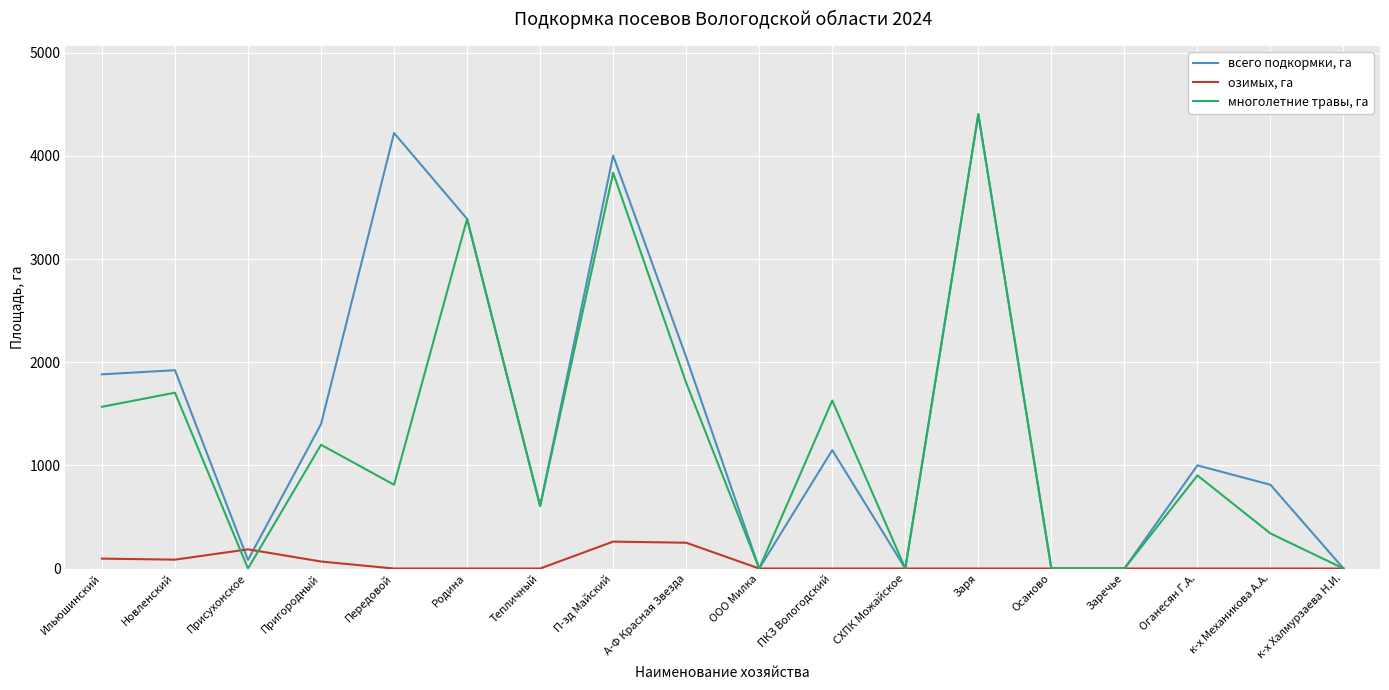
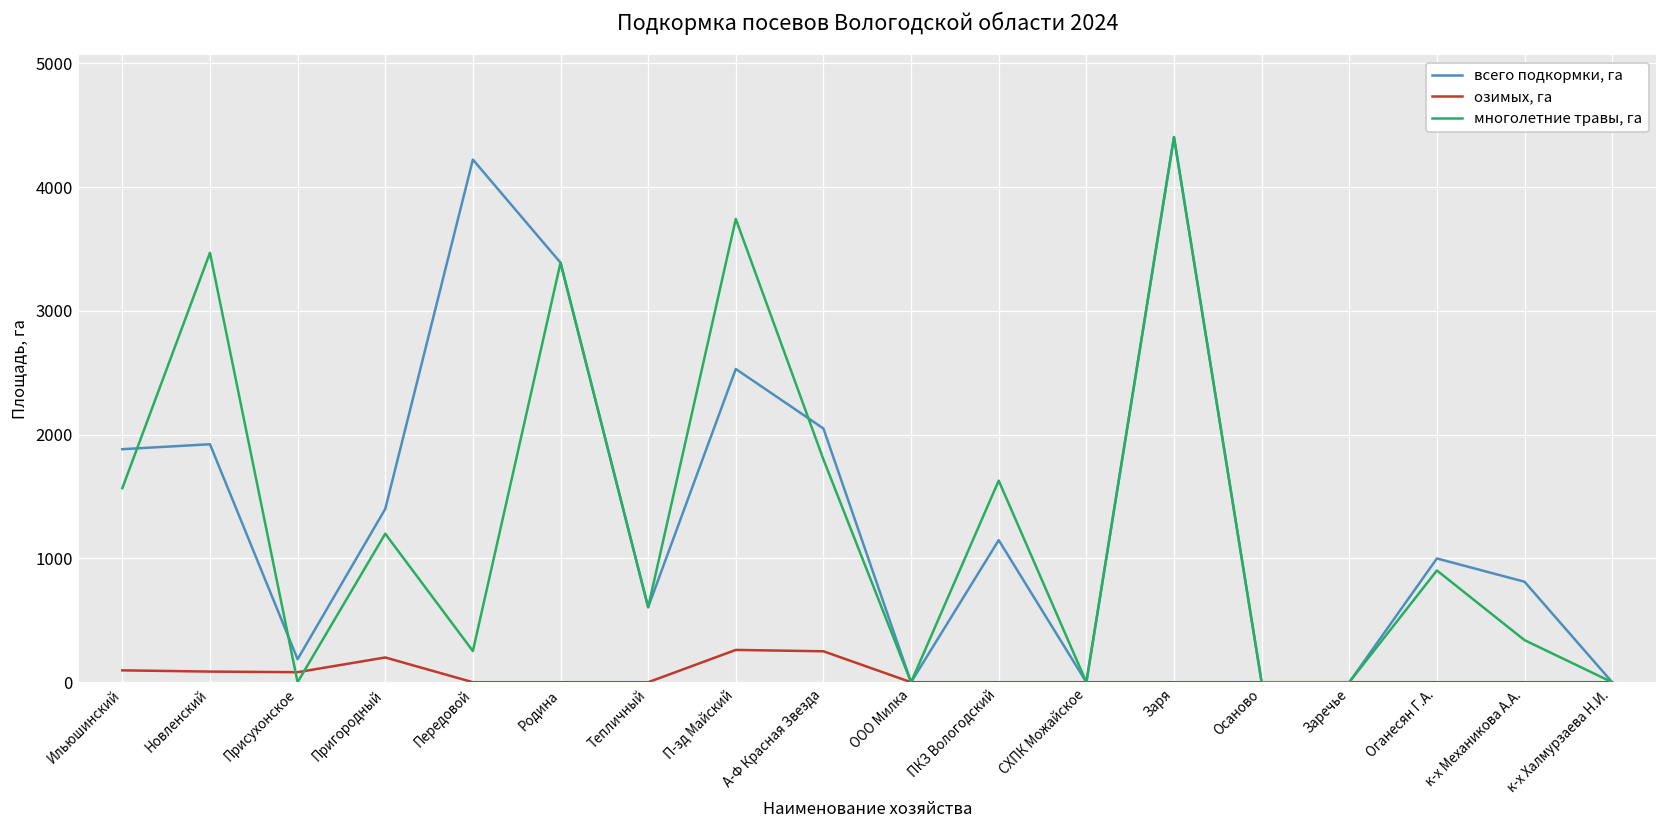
  {
    "всего подкормки, га": {
      "Ильюшинский": 1880,
      "Новленский": 1920,
-     "Присухонское": 80,
+     "Присухонское": 190,
      "Пригородный": 1400,
      "Передовой": 4220,
-     "П-зд Майский": 4000,
+     "П-зд Майский": 2530,
      "А-Ф Красная Звезда": 2050,
      "ПКЗ Вологодский": 1150,
      "Оганесян Г.А.": 1000,
      "к-х Механикова А.А.": 810
    },
    "озимых, га": {
      "Ильюшинский": 100,
      "Новленский": 90,
-     "Присухонское": 190,
-     "Пригородный": 70,
+     "Присухонское": 80,
+     "Пригородный": 200,
      "Передовой": 0,
      "Родина": 0,
      "Тепличный": 0,
      "П-зд Майский": 260,
      "А-Ф Красная Звезда": 250,
      "ПКЗ Вологодский": 0,
      "Заря": 0,
      "Оганесян Г.А.": 0,
      "к-х Механикова А.А.": 0
    },
    "многолетние травы, га": {
      "Ильюшинский": 1570,
-     "Новленский": 1710,
+     "Новленский": 3470,
      "Присухонское": 0,
      "Пригородный": 1200,
-     "Передовой": 810,
-     "П-зд Майский": 3840,
+     "Передовой": 250,
+     "П-зд Майский": 3740,
      "А-Ф Красная Звезда": 1800,
      "ПКЗ Вологодский": 1630,
      "Оганесян Г.А.": 900,
      "к-х Механикова А.А.": 340
    }
  }
